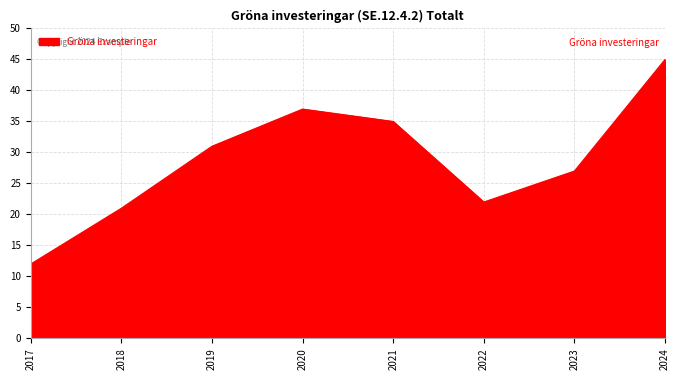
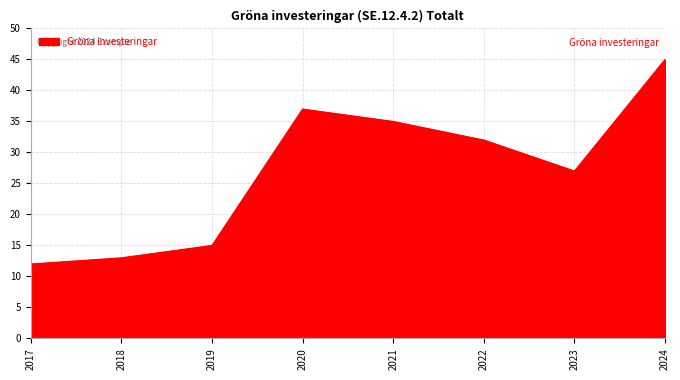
  {
    "2017": 12,
-   "2018": 21,
-   "2019": 31,
+   "2018": 13,
+   "2019": 15,
    "2020": 37,
    "2021": 35,
-   "2022": 22,
+   "2022": 32,
    "2023": 27,
    "2024": 45
  }
